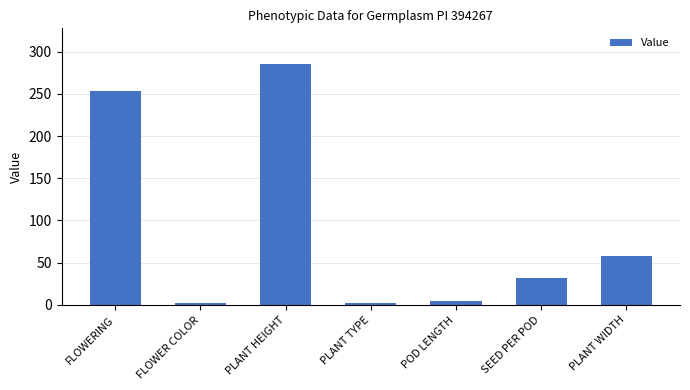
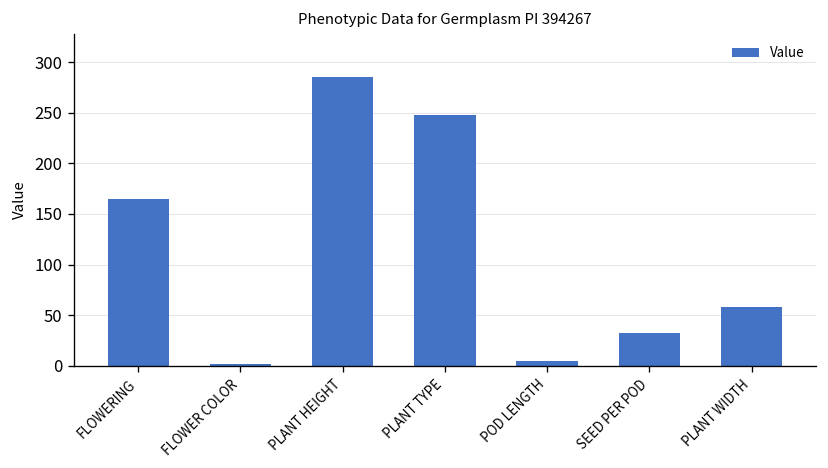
  {
-   "FLOWERING": 250,
+   "FLOWERING": 170,
    "PLANT HEIGHT": 290,
-   "PLANT TYPE": 0,
+   "PLANT TYPE": 250,
    "POD LENGTH": 10,
    "SEED PER POD": 30,
    "PLANT WIDTH": 60
  }
